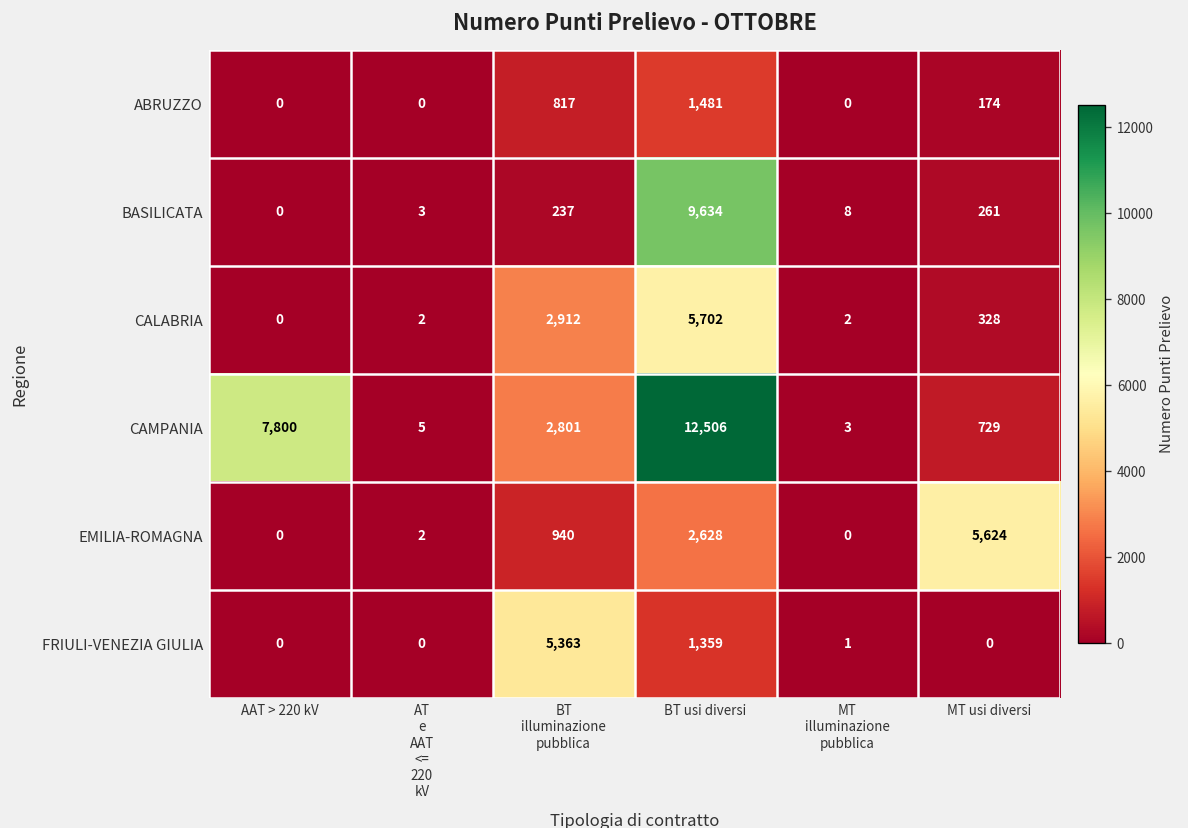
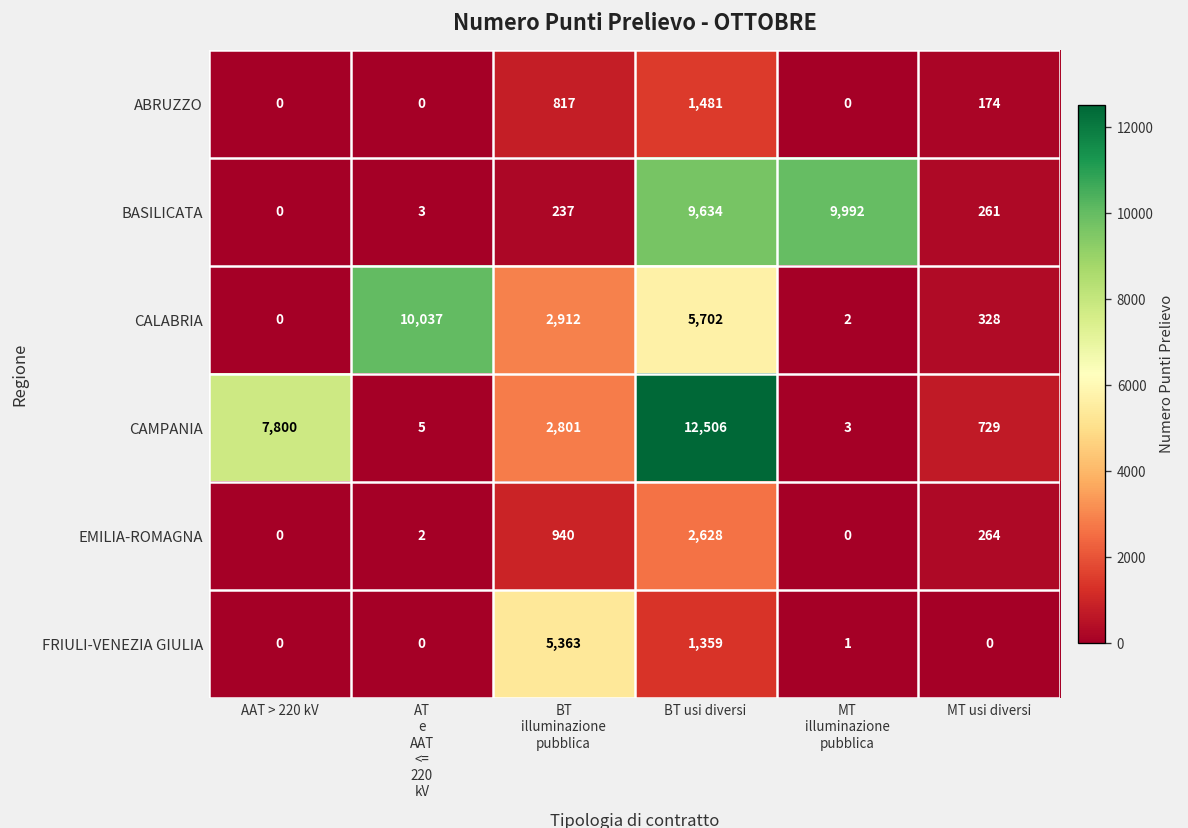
  {
    "ABRUZZO": {
      "AAT > 220 kV": "0",
      "AT e AAT <= 220 kV": "0",
      "BT illuminazione pubblica": "817",
      "BT usi diversi": "1,481",
      "MT illuminazione pubblica": "0",
      "MT usi diversi": "174"
    },
    "BASILICATA": {
      "AAT > 220 kV": "0",
      "AT e AAT <= 220 kV": "3",
      "BT illuminazione pubblica": "237",
      "BT usi diversi": "9,634",
-     "MT illuminazione pubblica": "8",
+     "MT illuminazione pubblica": "9,992",
      "MT usi diversi": "261"
    },
    "CALABRIA": {
      "AAT > 220 kV": "0",
-     "AT e AAT <= 220 kV": "2",
+     "AT e AAT <= 220 kV": "10,037",
      "BT illuminazione pubblica": "2,912",
      "BT usi diversi": "5,702",
      "MT illuminazione pubblica": "2",
      "MT usi diversi": "328"
    },
    "CAMPANIA": {
      "AAT > 220 kV": "7,800",
      "AT e AAT <= 220 kV": "5",
      "BT illuminazione pubblica": "2,801",
      "BT usi diversi": "12,506",
      "MT illuminazione pubblica": "3",
      "MT usi diversi": "729"
    },
    "EMILIA-ROMAGNA": {
      "AAT > 220 kV": "0",
      "AT e AAT <= 220 kV": "2",
      "BT illuminazione pubblica": "940",
      "BT usi diversi": "2,628",
      "MT illuminazione pubblica": "0",
-     "MT usi diversi": "5,624"
+     "MT usi diversi": "264"
    },
    "FRIULI-VENEZIA GIULIA": {
      "AAT > 220 kV": "0",
      "AT e AAT <= 220 kV": "0",
      "BT illuminazione pubblica": "5,363",
      "BT usi diversi": "1,359",
      "MT illuminazione pubblica": "1",
      "MT usi diversi": "0"
    }
  }
